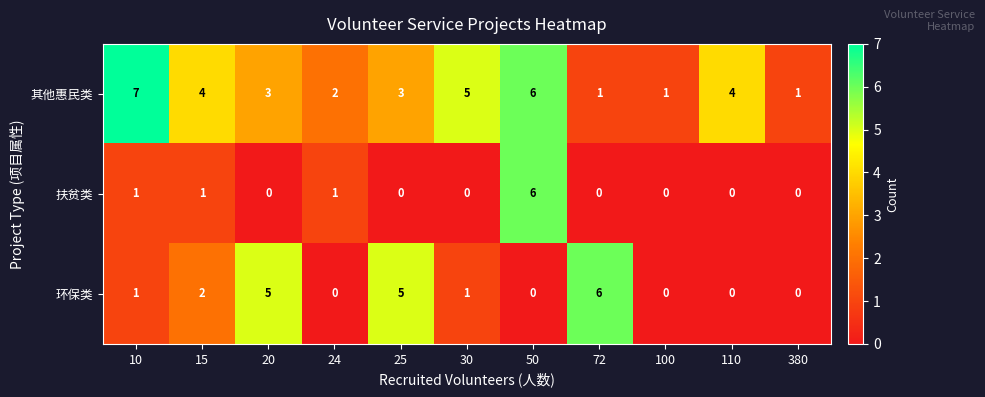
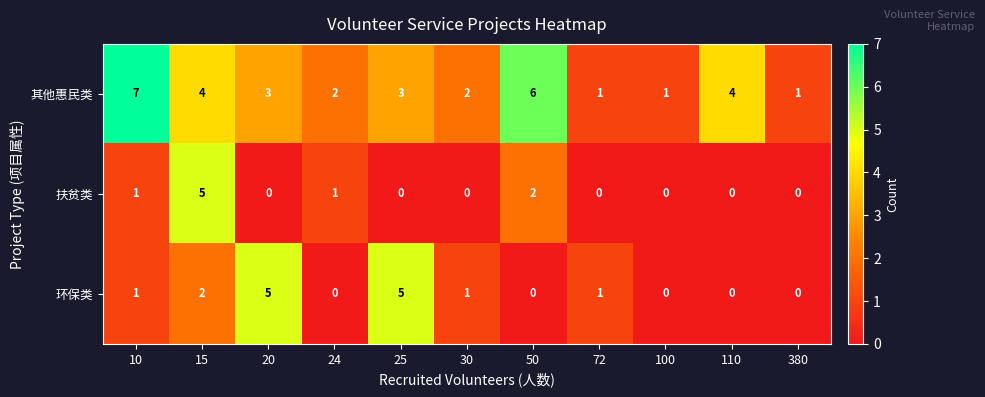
  {
    "其他惠民类": {
      "10": 7,
      "15": 4,
      "20": 3,
      "24": 2,
      "25": 3,
-     "30": 5,
+     "30": 2,
      "50": 6,
      "72": 1,
      "100": 1,
      "110": 4,
      "380": 1
    },
    "扶贫类": {
      "10": 1,
-     "15": 1,
+     "15": 5,
      "20": 0,
      "24": 1,
      "25": 0,
      "30": 0,
-     "50": 6,
+     "50": 2,
      "72": 0,
      "100": 0,
      "110": 0,
      "380": 0
    },
    "环保类": {
      "10": 1,
      "15": 2,
      "20": 5,
      "24": 0,
      "25": 5,
      "30": 1,
      "50": 0,
-     "72": 6,
+     "72": 1,
      "100": 0,
      "110": 0,
      "380": 0
    }
  }
